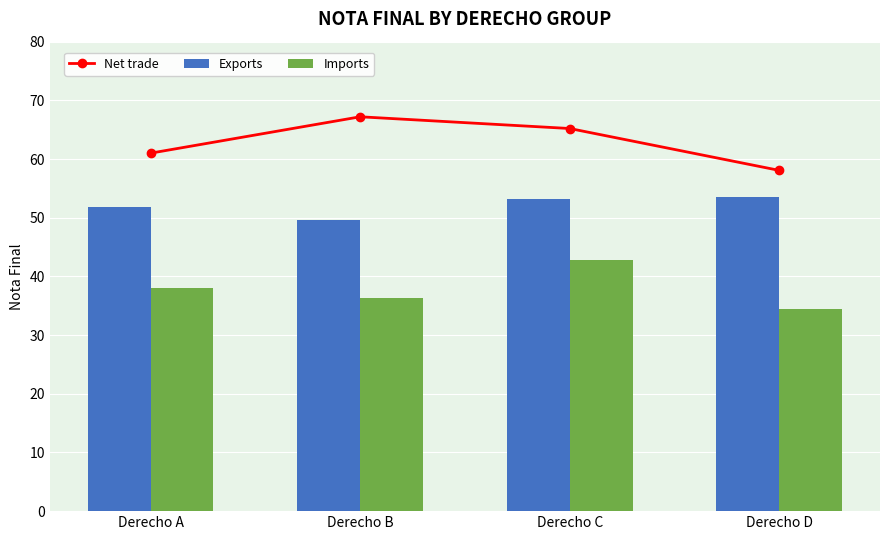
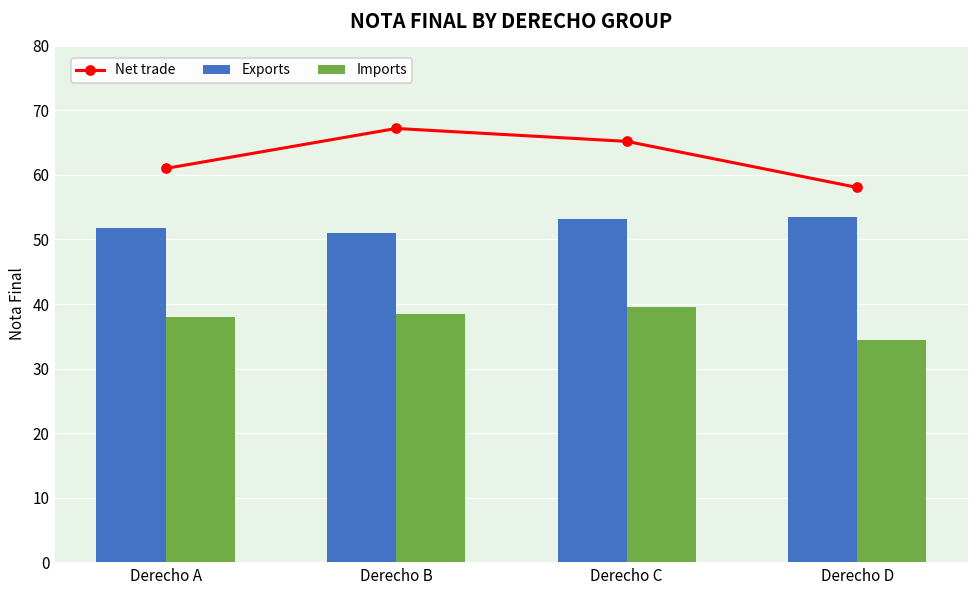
  {
    "Exports": {
      "Derecho A": 52,
-     "Derecho B": 50,
+     "Derecho B": 51,
      "Derecho C": 53,
      "Derecho D": 54
    },
    "Net trade": {
      "Derecho A": 61,
      "Derecho B": 67,
      "Derecho C": 65,
      "Derecho D": 58
    },
    "Imports": {
      "Derecho A": 38,
-     "Derecho B": 36,
-     "Derecho C": 43,
+     "Derecho B": 39,
+     "Derecho C": 40,
      "Derecho D": 34
    }
  }
